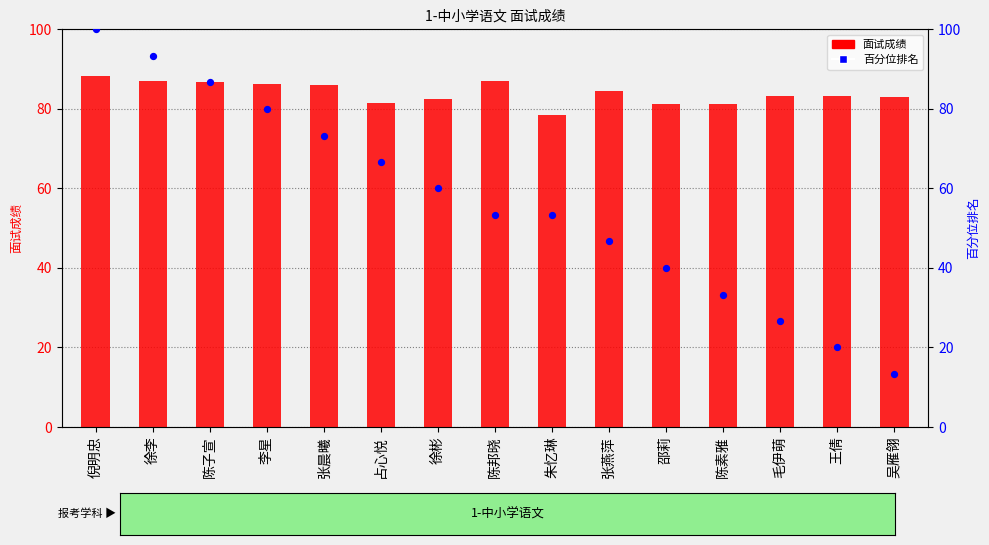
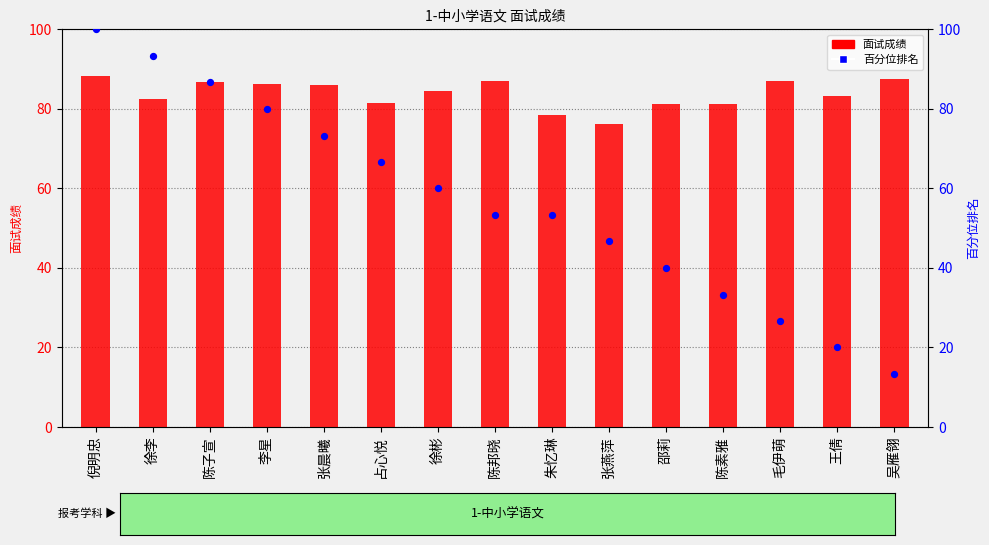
  {
    "面试成绩": {
      "倪明忠": 88,
-     "徐李": 87,
+     "徐李": 83,
      "陈子宣": 87,
      "李星": 86,
      "张晨曦": 86,
      "占心悦": 82,
-     "徐彬": 82,
+     "徐彬": 85,
      "陈邦晓": 87,
      "朱忆琳": 78,
-     "张燕萍": 84,
+     "张燕萍": 76,
      "邵莉": 81,
      "陈素雅": 81,
-     "毛伊萌": 83,
+     "毛伊萌": 87,
      "王倩": 83,
-     "吴雁翎": 83
+     "吴雁翎": 87
    }
  }
